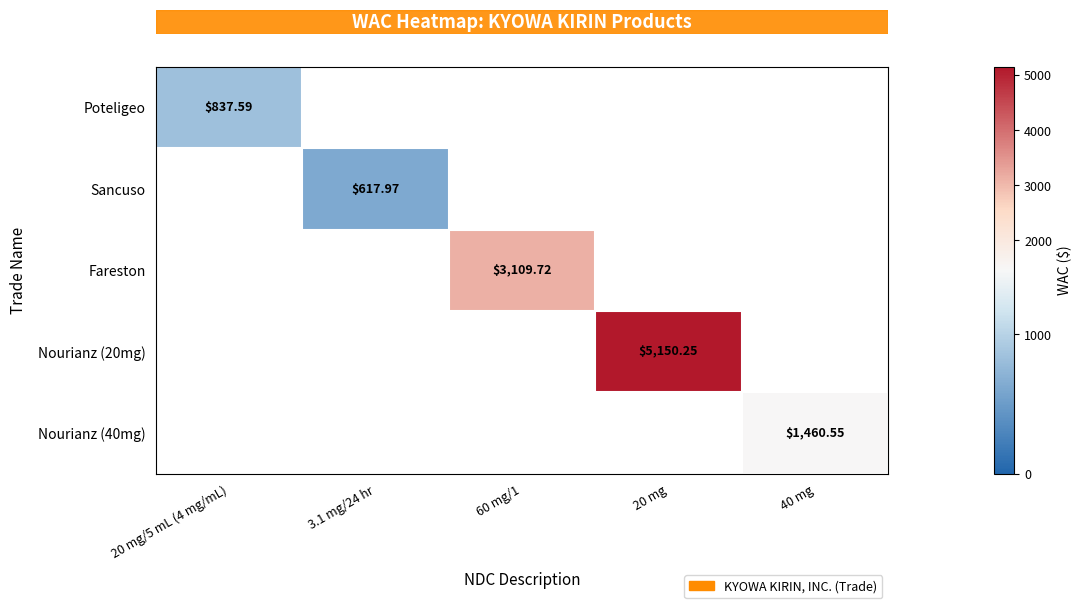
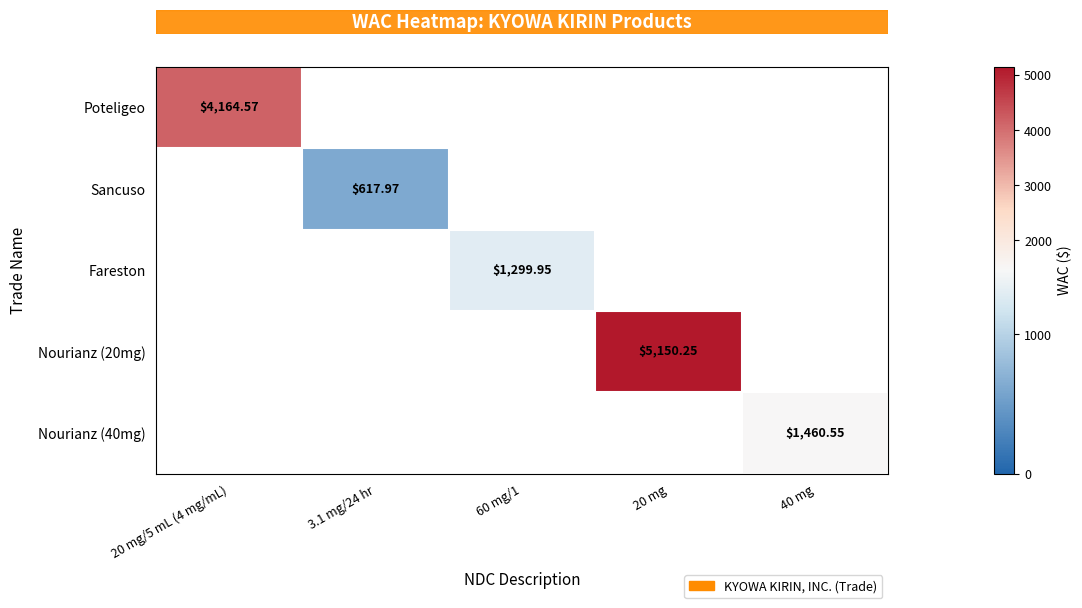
  {
    "Poteligeo": {
-     "20 mg/5 mL (4 mg/mL)": "$837.59"
+     "20 mg/5 mL (4 mg/mL)": "$4,164.57"
    },
    "Sancuso": {
      "3.1 mg/24 hr": "$617.97"
    },
    "Fareston": {
-     "60 mg/1": "$3,109.72"
+     "60 mg/1": "$1,299.95"
    },
    "Nourianz (20mg)": {
      "20 mg": "$5,150.25"
    },
    "Nourianz (40mg)": {
      "40 mg": "$1,460.55"
    }
  }
